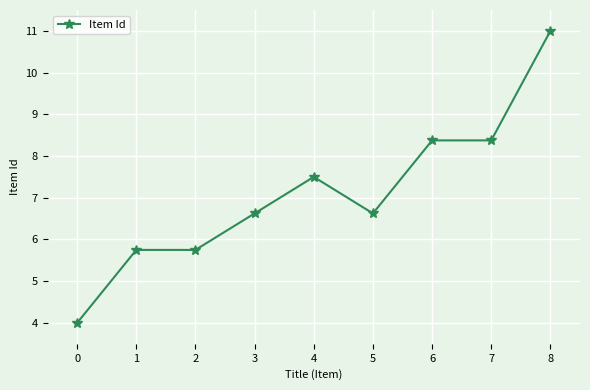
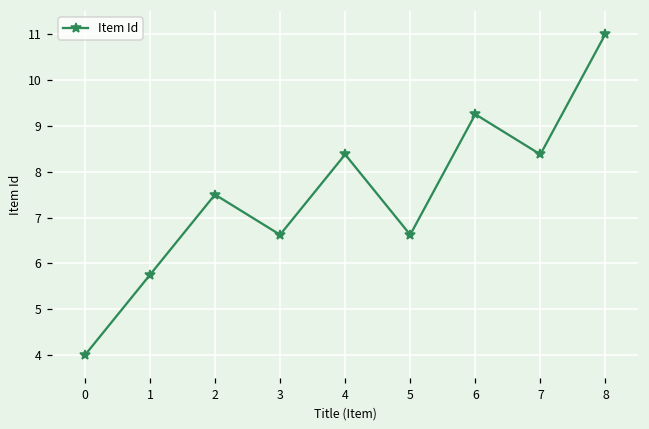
  {
    "0": 4.0,
    "1": 5.8,
-   "2": 5.8,
+   "2": 7.5,
    "3": 6.6,
-   "4": 7.5,
+   "4": 8.4,
    "5": 6.6,
-   "6": 8.4,
+   "6": 9.3,
    "7": 8.4,
    "8": 11.0
  }
